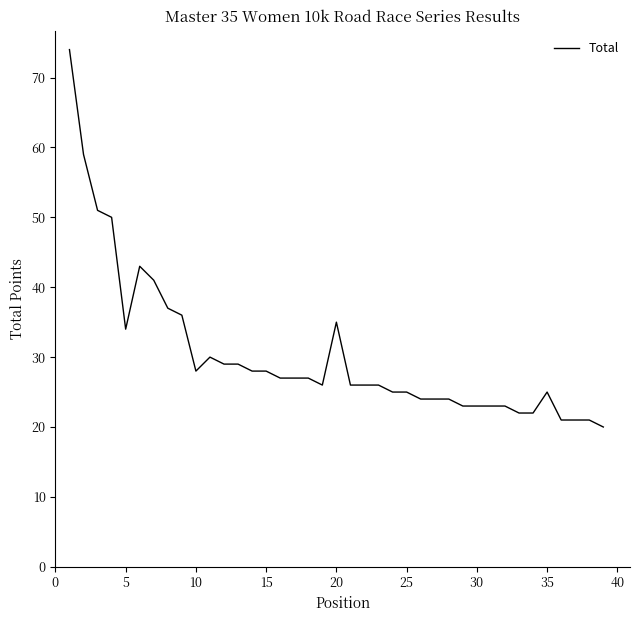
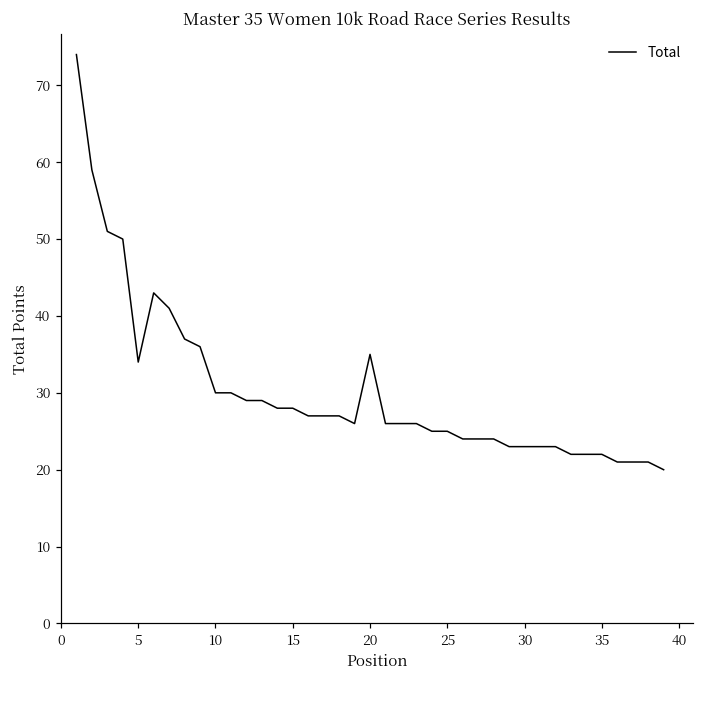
  {
    "5": 34,
-   "10": 28,
+   "10": 30,
    "15": 28,
    "20": 35,
    "25": 25,
    "30": 23,
-   "35": 25
+   "35": 22
  }
